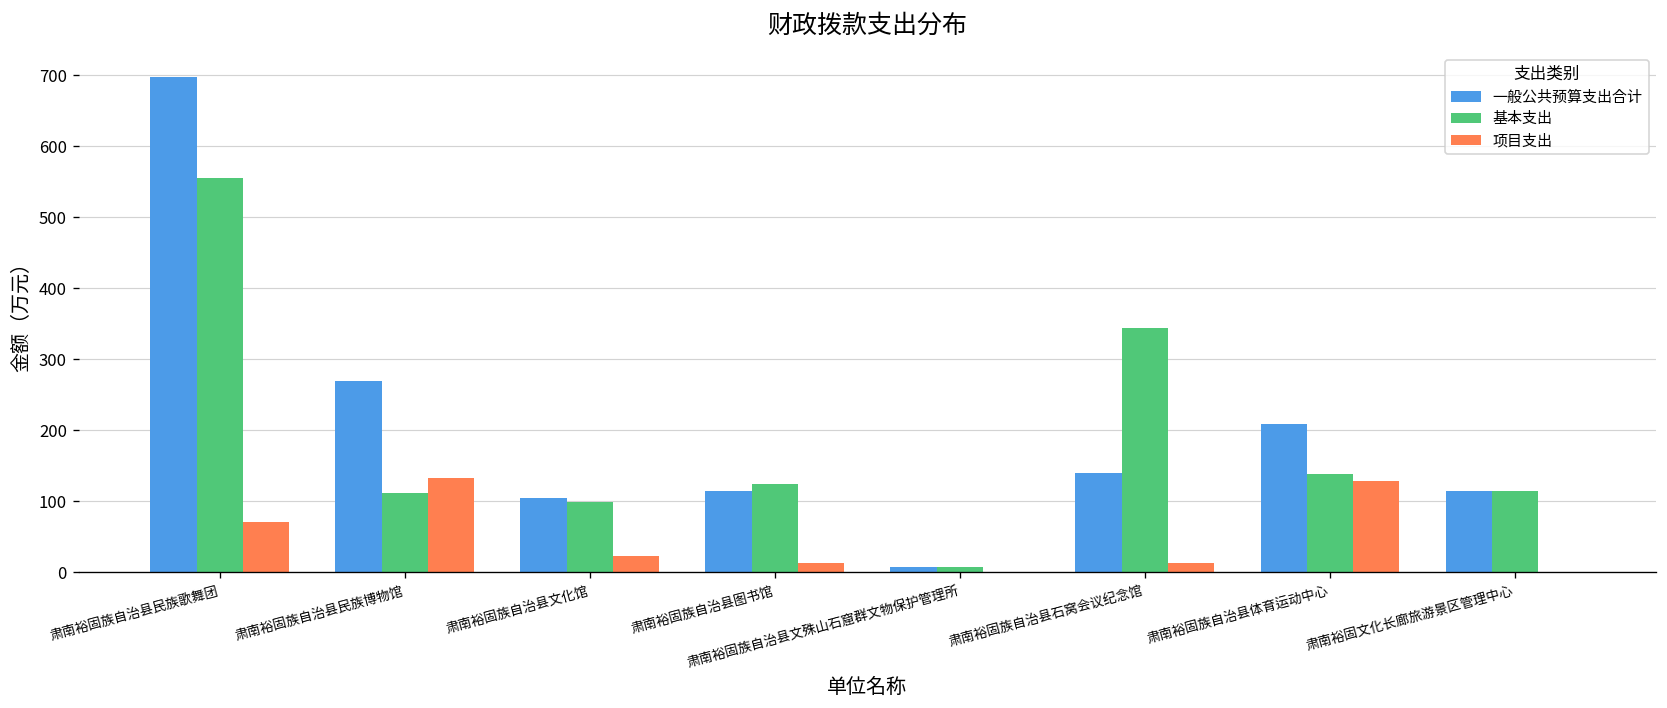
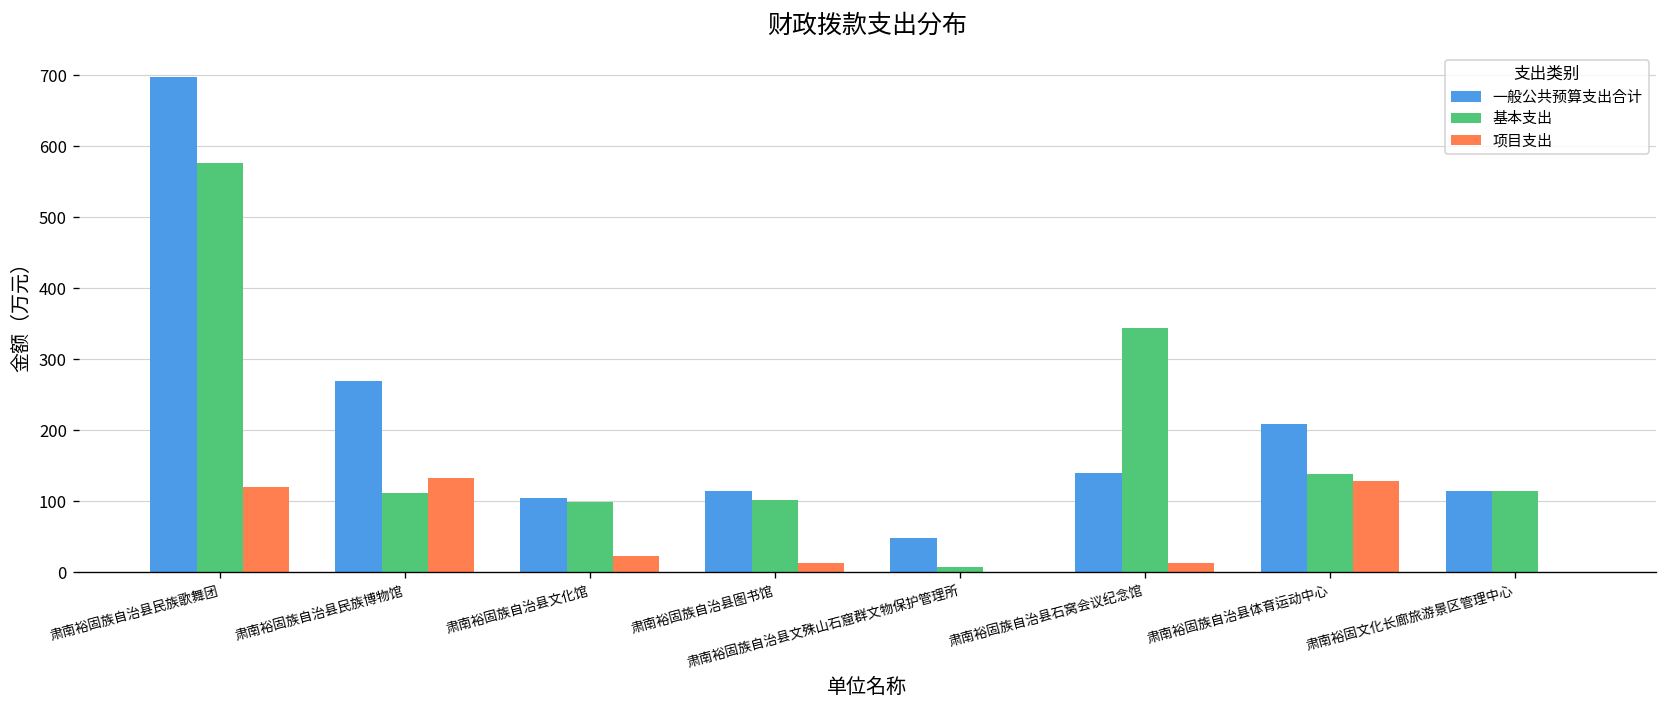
  {
    "一般公共预算支出合计": {
      "肃南裕固族自治县民族歌舞团": 700,
      "肃南裕固族自治县民族博物馆": 270,
      "肃南裕固族自治县文化馆": 100,
      "肃南裕固族自治县图书馆": 110,
-     "肃南裕固族自治县文殊山石窟群文物保护管理所": 10,
+     "肃南裕固族自治县文殊山石窟群文物保护管理所": 50,
      "肃南裕固族自治县石窝会议纪念馆": 140,
      "肃南裕固族自治县体育运动中心": 210,
      "肃南裕固文化长廊旅游景区管理中心": 120
    },
    "基本支出": {
-     "肃南裕固族自治县民族歌舞团": 550,
+     "肃南裕固族自治县民族歌舞团": 580,
      "肃南裕固族自治县民族博物馆": 110,
      "肃南裕固族自治县文化馆": 100,
-     "肃南裕固族自治县图书馆": 120,
+     "肃南裕固族自治县图书馆": 100,
      "肃南裕固族自治县文殊山石窟群文物保护管理所": 10,
      "肃南裕固族自治县石窝会议纪念馆": 340,
      "肃南裕固族自治县体育运动中心": 140,
      "肃南裕固文化长廊旅游景区管理中心": 120
    },
    "项目支出": {
-     "肃南裕固族自治县民族歌舞团": 70,
+     "肃南裕固族自治县民族歌舞团": 120,
      "肃南裕固族自治县民族博物馆": 130,
      "肃南裕固族自治县文化馆": 20,
      "肃南裕固族自治县图书馆": 10,
      "肃南裕固族自治县文殊山石窟群文物保护管理所": 0,
      "肃南裕固族自治县石窝会议纪念馆": 10,
      "肃南裕固族自治县体育运动中心": 130,
      "肃南裕固文化长廊旅游景区管理中心": 0
    }
  }
